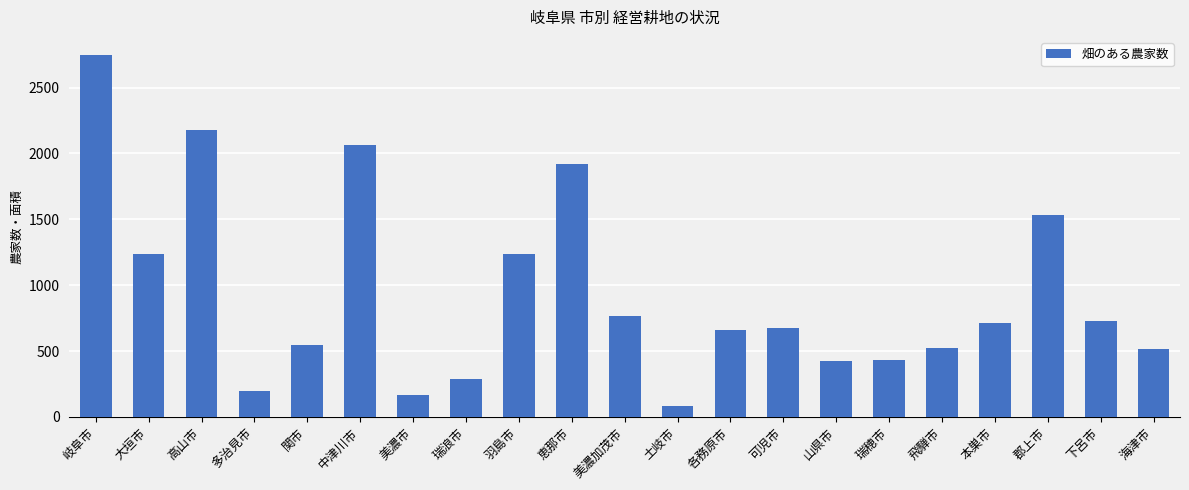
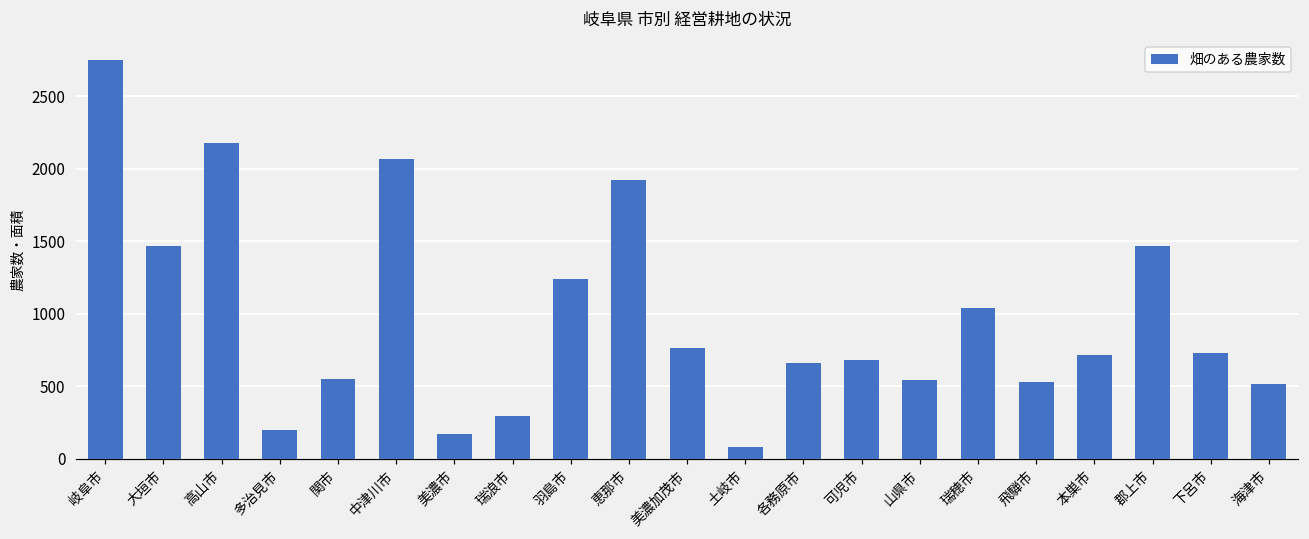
  {
    "岐阜市": 2750,
-   "大垣市": 1240,
+   "大垣市": 1470,
    "高山市": 2180,
    "多治見市": 190,
    "関市": 550,
    "中津川市": 2060,
    "美濃市": 170,
    "瑞浪市": 290,
    "羽島市": 1240,
    "恵那市": 1920,
    "美濃加茂市": 760,
    "土岐市": 80,
    "各務原市": 660,
    "可児市": 680,
-   "山県市": 430,
-   "瑞穂市": 430,
+   "山県市": 540,
+   "瑞穂市": 1040,
    "飛騨市": 530,
    "本巣市": 720,
-   "郡上市": 1530,
+   "郡上市": 1470,
    "下呂市": 730,
    "海津市": 520
  }
